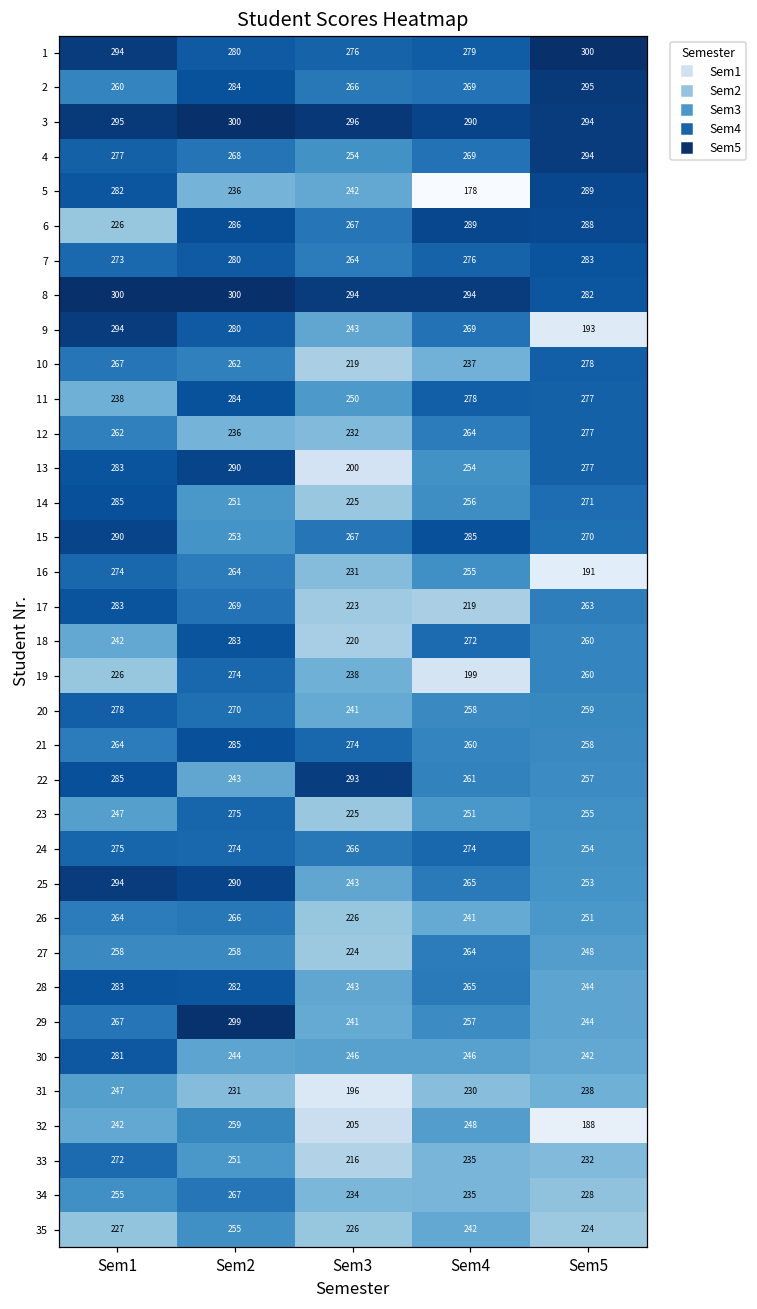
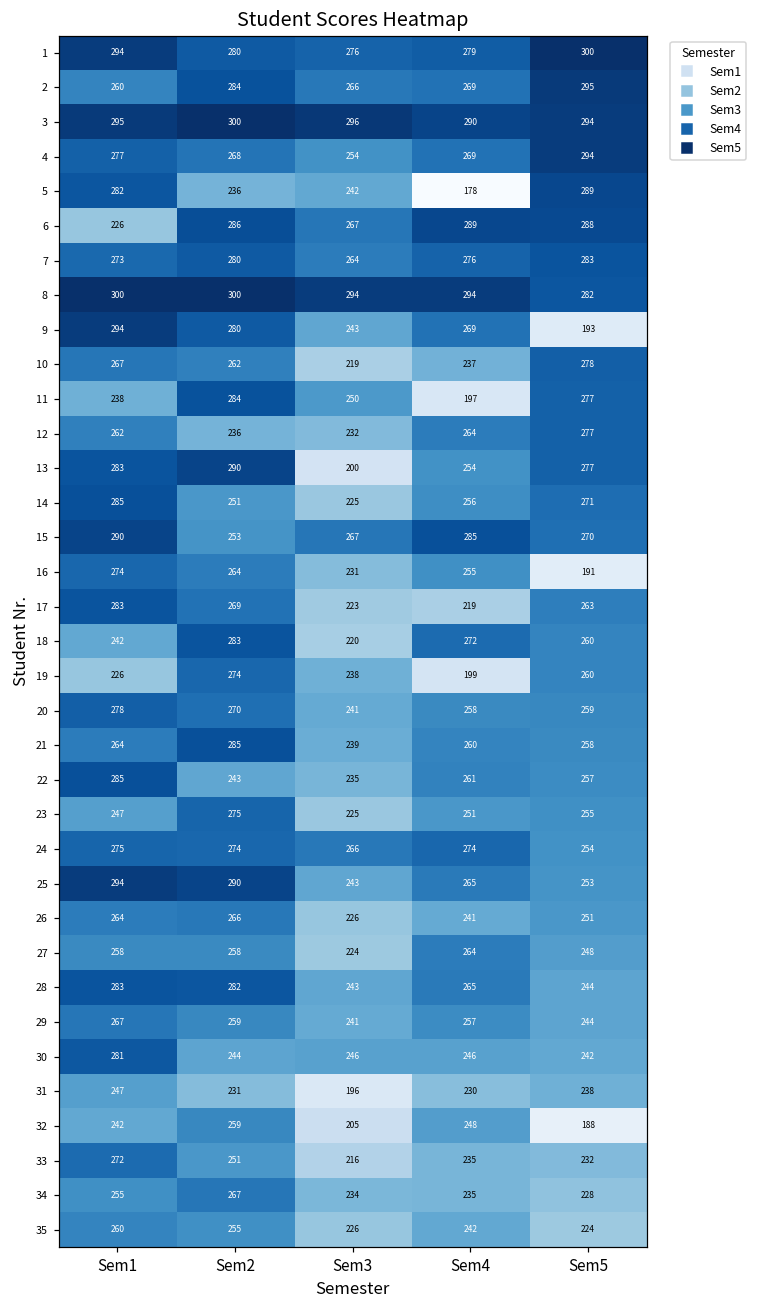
  {
    "1": {
      "Sem1": 294,
      "Sem2": 280,
      "Sem3": 276,
      "Sem4": 279,
      "Sem5": 300
    },
    "2": {
      "Sem1": 260,
      "Sem2": 284,
      "Sem3": 266,
      "Sem4": 269,
      "Sem5": 295
    },
    "3": {
      "Sem1": 295,
      "Sem2": 300,
      "Sem3": 296,
      "Sem4": 290,
      "Sem5": 294
    },
    "4": {
      "Sem1": 277,
      "Sem2": 268,
      "Sem3": 254,
      "Sem4": 269,
      "Sem5": 294
    },
    "5": {
      "Sem1": 282,
      "Sem2": 236,
      "Sem3": 242,
      "Sem4": 178,
      "Sem5": 289
    },
    "6": {
      "Sem1": 226,
      "Sem2": 286,
      "Sem3": 267,
      "Sem4": 289,
      "Sem5": 288
    },
    "7": {
      "Sem1": 273,
      "Sem2": 280,
      "Sem3": 264,
      "Sem4": 276,
      "Sem5": 283
    },
    "8": {
      "Sem1": 300,
      "Sem2": 300,
      "Sem3": 294,
      "Sem4": 294,
      "Sem5": 282
    },
    "9": {
      "Sem1": 294,
      "Sem2": 280,
      "Sem3": 243,
      "Sem4": 269,
      "Sem5": 193
    },
    "10": {
      "Sem1": 267,
      "Sem2": 262,
      "Sem3": 219,
      "Sem4": 237,
      "Sem5": 278
    },
    "11": {
      "Sem1": 238,
      "Sem2": 284,
      "Sem3": 250,
-     "Sem4": 278,
+     "Sem4": 197,
      "Sem5": 277
    },
    "12": {
      "Sem1": 262,
      "Sem2": 236,
      "Sem3": 232,
      "Sem4": 264,
      "Sem5": 277
    },
    "13": {
      "Sem1": 283,
      "Sem2": 290,
      "Sem3": 200,
      "Sem4": 254,
      "Sem5": 277
    },
    "14": {
      "Sem1": 285,
      "Sem2": 251,
      "Sem3": 225,
      "Sem4": 256,
      "Sem5": 271
    },
    "15": {
      "Sem1": 290,
      "Sem2": 253,
      "Sem3": 267,
      "Sem4": 285,
      "Sem5": 270
    },
    "16": {
      "Sem1": 274,
      "Sem2": 264,
      "Sem3": 231,
      "Sem4": 255,
      "Sem5": 191
    },
    "17": {
      "Sem1": 283,
      "Sem2": 269,
      "Sem3": 223,
      "Sem4": 219,
      "Sem5": 263
    },
    "18": {
      "Sem1": 242,
      "Sem2": 283,
      "Sem3": 220,
      "Sem4": 272,
      "Sem5": 260
    },
    "19": {
      "Sem1": 226,
      "Sem2": 274,
      "Sem3": 238,
      "Sem4": 199,
      "Sem5": 260
    },
    "20": {
      "Sem1": 278,
      "Sem2": 270,
      "Sem3": 241,
      "Sem4": 258,
      "Sem5": 259
    },
    "21": {
      "Sem1": 264,
      "Sem2": 285,
-     "Sem3": 274,
+     "Sem3": 239,
      "Sem4": 260,
      "Sem5": 258
    },
    "22": {
      "Sem1": 285,
      "Sem2": 243,
-     "Sem3": 293,
+     "Sem3": 235,
      "Sem4": 261,
      "Sem5": 257
    },
    "23": {
      "Sem1": 247,
      "Sem2": 275,
      "Sem3": 225,
      "Sem4": 251,
      "Sem5": 255
    },
    "24": {
      "Sem1": 275,
      "Sem2": 274,
      "Sem3": 266,
      "Sem4": 274,
      "Sem5": 254
    },
    "25": {
      "Sem1": 294,
      "Sem2": 290,
      "Sem3": 243,
      "Sem4": 265,
      "Sem5": 253
    },
    "26": {
      "Sem1": 264,
      "Sem2": 266,
      "Sem3": 226,
      "Sem4": 241,
      "Sem5": 251
    },
    "27": {
      "Sem1": 258,
      "Sem2": 258,
      "Sem3": 224,
      "Sem4": 264,
      "Sem5": 248
    },
    "28": {
      "Sem1": 283,
      "Sem2": 282,
      "Sem3": 243,
      "Sem4": 265,
      "Sem5": 244
    },
    "29": {
      "Sem1": 267,
-     "Sem2": 299,
+     "Sem2": 259,
      "Sem3": 241,
      "Sem4": 257,
      "Sem5": 244
    },
    "30": {
      "Sem1": 281,
      "Sem2": 244,
      "Sem3": 246,
      "Sem4": 246,
      "Sem5": 242
    },
    "31": {
      "Sem1": 247,
      "Sem2": 231,
      "Sem3": 196,
      "Sem4": 230,
      "Sem5": 238
    },
    "32": {
      "Sem1": 242,
      "Sem2": 259,
      "Sem3": 205,
      "Sem4": 248,
      "Sem5": 188
    },
    "33": {
      "Sem1": 272,
      "Sem2": 251,
      "Sem3": 216,
      "Sem4": 235,
      "Sem5": 232
    },
    "34": {
      "Sem1": 255,
      "Sem2": 267,
      "Sem3": 234,
      "Sem4": 235,
      "Sem5": 228
    },
    "35": {
-     "Sem1": 227,
+     "Sem1": 260,
      "Sem2": 255,
      "Sem3": 226,
      "Sem4": 242,
      "Sem5": 224
    }
  }
